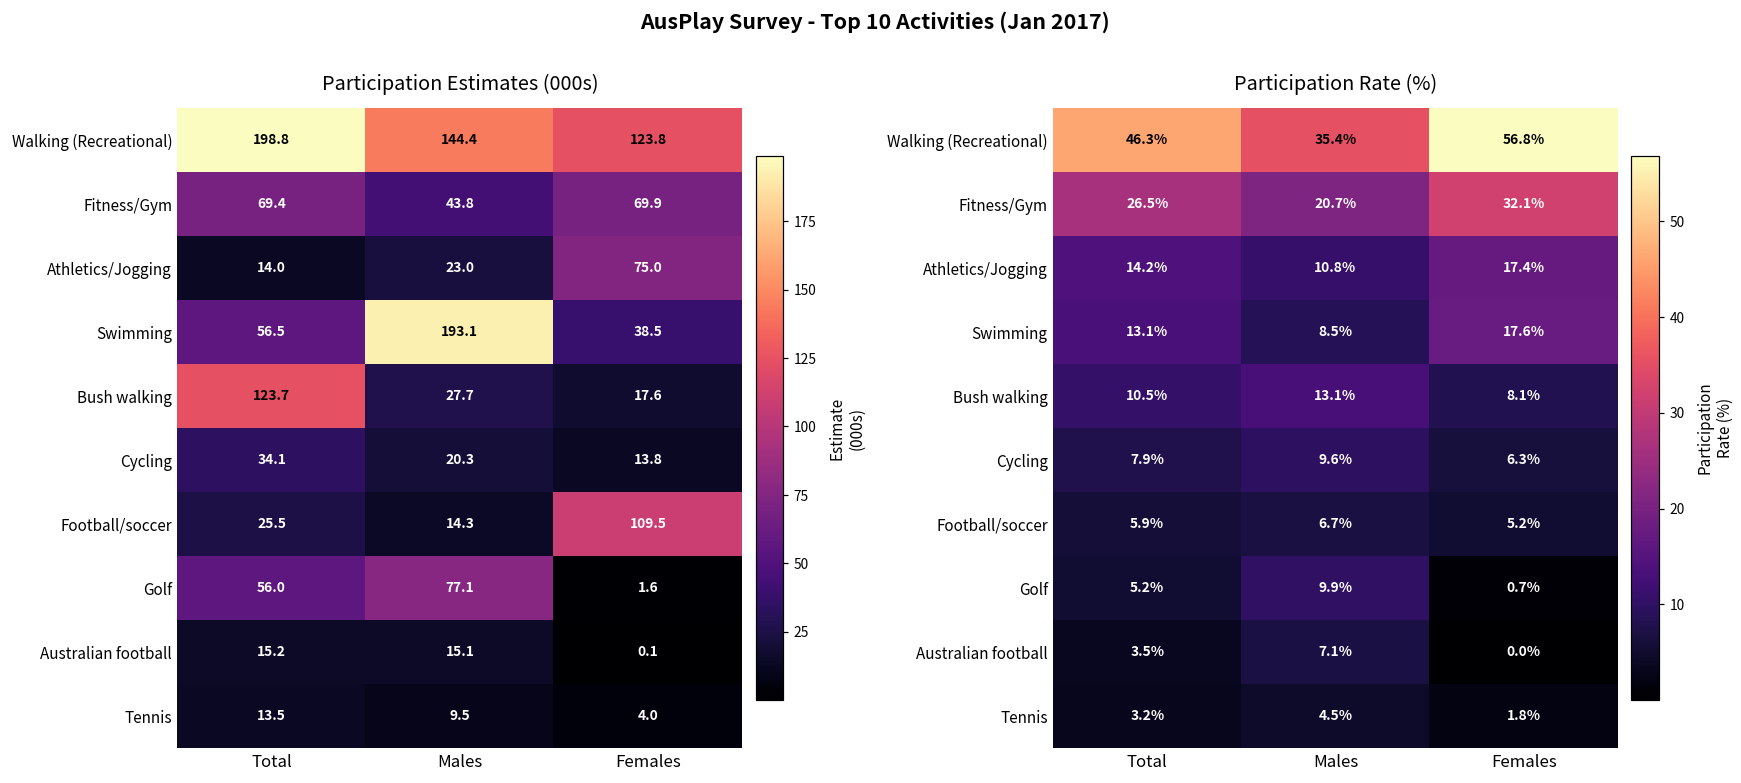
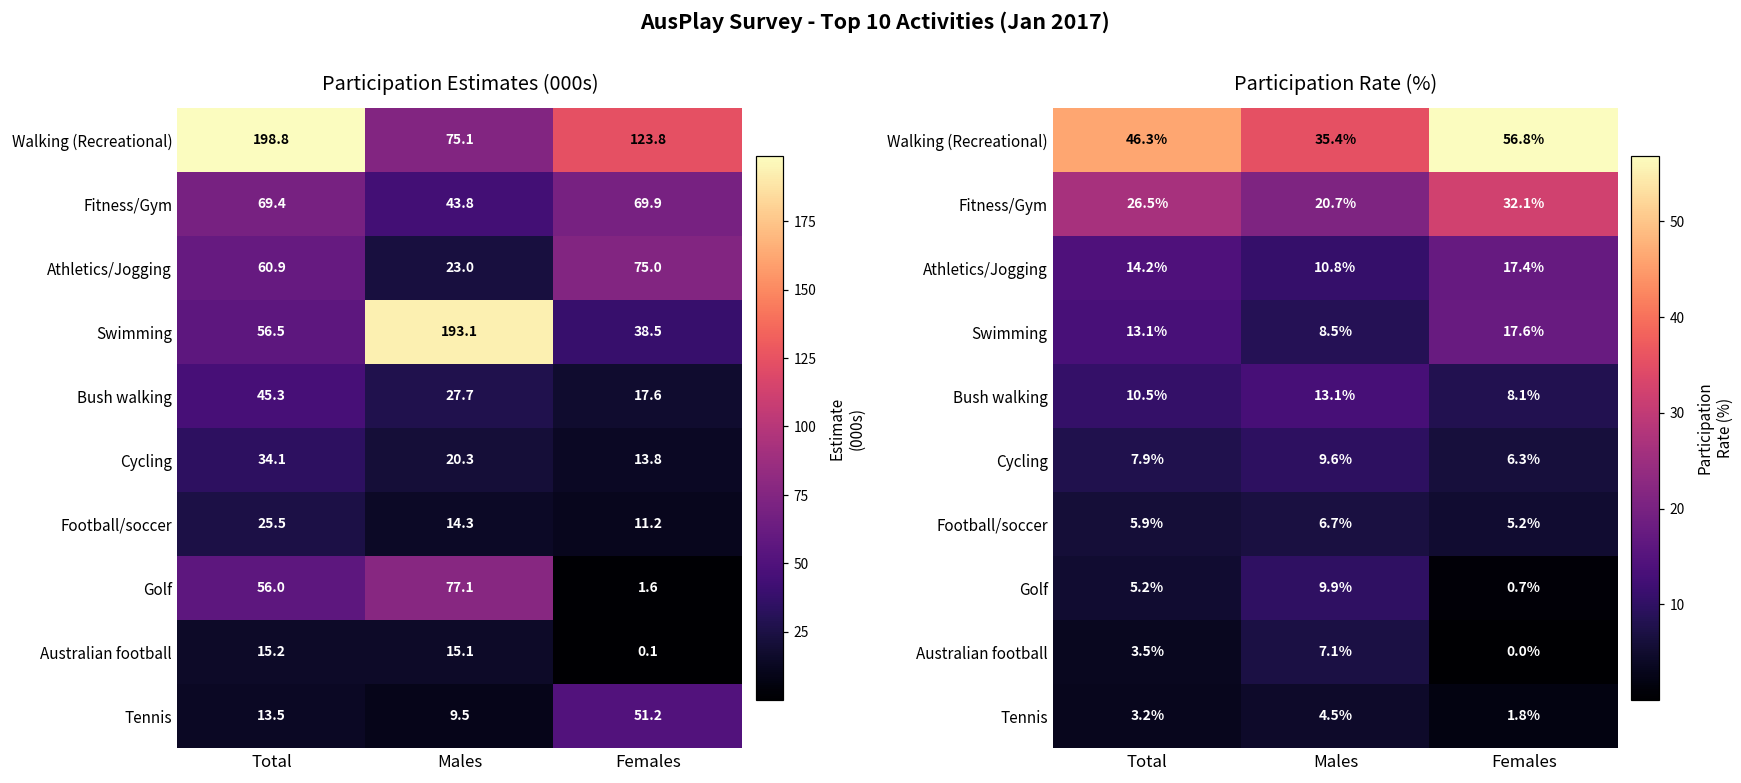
  {
    "Participation Estimates (000s)": {
      "Walking (Recreational)": {
        "Total": "198.8",
-       "Males": "144.4",
+       "Males": "75.1",
        "Females": "123.8"
      },
      "Fitness/Gym": {
        "Total": "69.4",
        "Males": "43.8",
        "Females": "69.9"
      },
      "Athletics/Jogging": {
-       "Total": "14.0",
+       "Total": "60.9",
        "Males": "23.0",
        "Females": "75.0"
      },
      "Swimming": {
        "Total": "56.5",
        "Males": "193.1",
        "Females": "38.5"
      },
      "Bush walking": {
-       "Total": "123.7",
+       "Total": "45.3",
        "Males": "27.7",
        "Females": "17.6"
      },
      "Cycling": {
        "Total": "34.1",
        "Males": "20.3",
        "Females": "13.8"
      },
      "Football/soccer": {
        "Total": "25.5",
        "Males": "14.3",
-       "Females": "109.5"
+       "Females": "11.2"
      },
      "Golf": {
        "Total": "56.0",
        "Males": "77.1",
        "Females": "1.6"
      },
      "Australian football": {
        "Total": "15.2",
        "Males": "15.1",
        "Females": "0.1"
      },
      "Tennis": {
        "Total": "13.5",
        "Males": "9.5",
-       "Females": "4.0"
+       "Females": "51.2"
      }
    },
    "Participation Rate (%)": {
      "Walking (Recreational)": {
        "Total": "46.3%",
        "Males": "35.4%",
        "Females": "56.8%"
      },
      "Fitness/Gym": {
        "Total": "26.5%",
        "Males": "20.7%",
        "Females": "32.1%"
      },
      "Athletics/Jogging": {
        "Total": "14.2%",
        "Males": "10.8%",
        "Females": "17.4%"
      },
      "Swimming": {
        "Total": "13.1%",
        "Males": "8.5%",
        "Females": "17.6%"
      },
      "Bush walking": {
        "Total": "10.5%",
        "Males": "13.1%",
        "Females": "8.1%"
      },
      "Cycling": {
        "Total": "7.9%",
        "Males": "9.6%",
        "Females": "6.3%"
      },
      "Football/soccer": {
        "Total": "5.9%",
        "Males": "6.7%",
        "Females": "5.2%"
      },
      "Golf": {
        "Total": "5.2%",
        "Males": "9.9%",
        "Females": "0.7%"
      },
      "Australian football": {
        "Total": "3.5%",
        "Males": "7.1%",
        "Females": "0.0%"
      },
      "Tennis": {
        "Total": "3.2%",
        "Males": "4.5%",
        "Females": "1.8%"
      }
    }
  }
